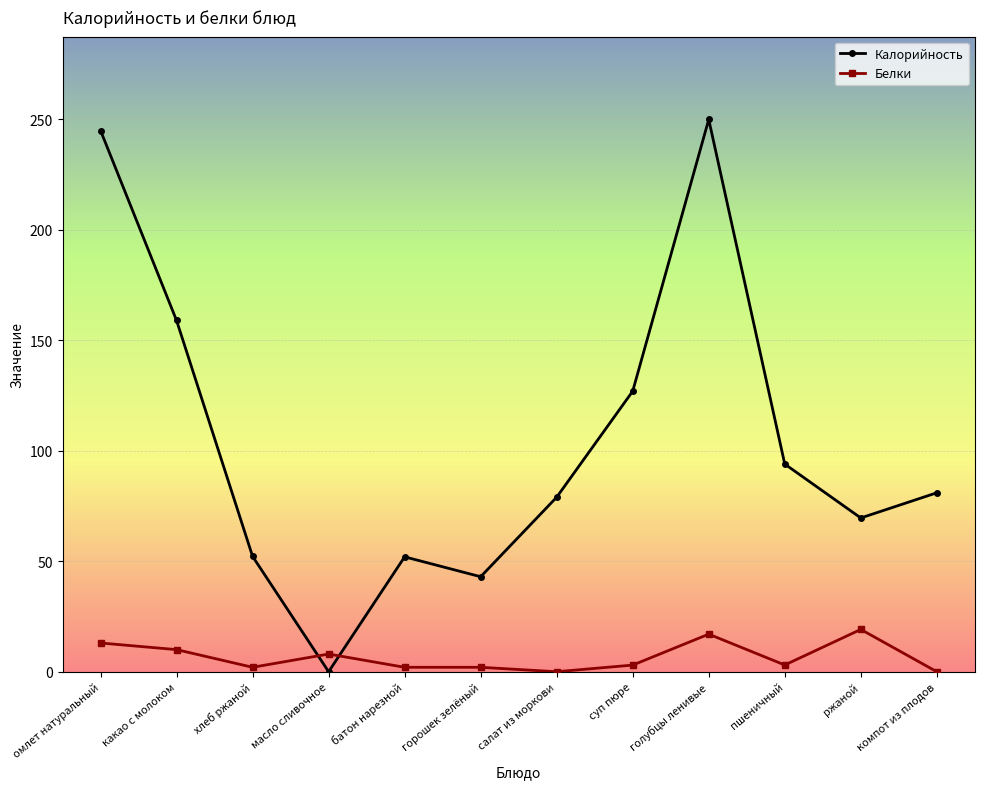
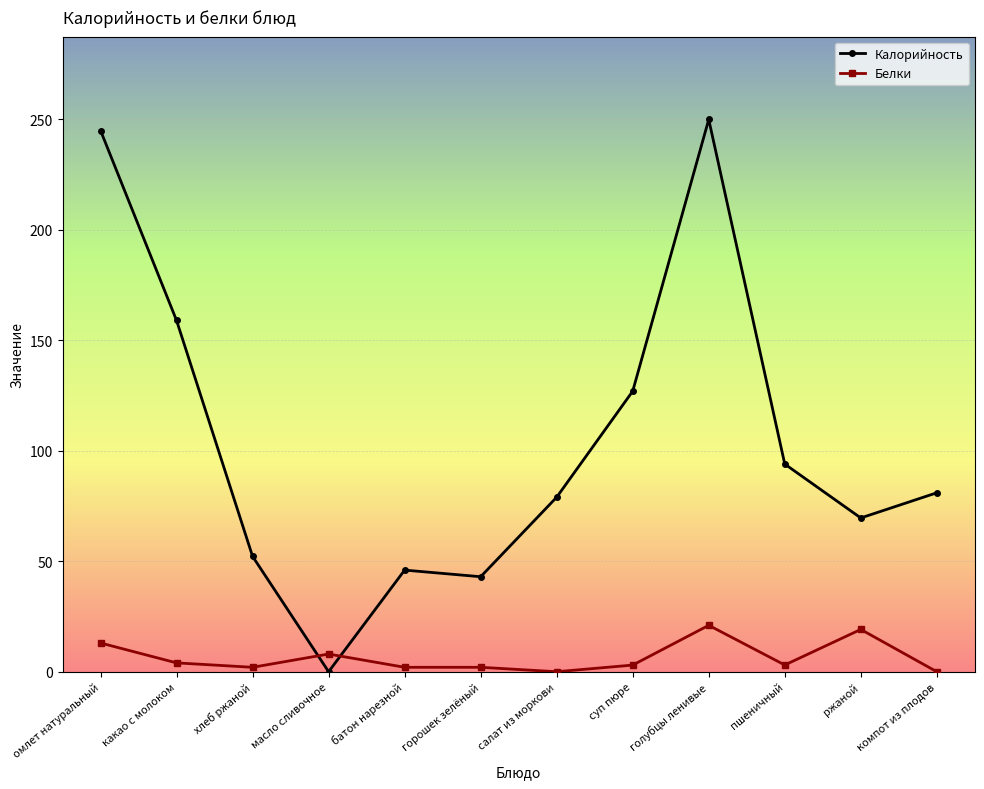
  {
    "Калорийность": {
      "омлет натуральный": 245,
      "какао с молоком": 159,
      "хлеб ржаной": 52,
      "масло сливочное": 0,
-     "батон нарезной": 52,
+     "батон нарезной": 46,
      "горошек зелёный": 43,
      "салат из моркови": 79,
      "суп пюре": 127,
      "голубцы ленивые": 250,
      "пшеничный": 94,
      "ржаной": 70,
      "компот из плодов": 81
    },
    "Белки": {
      "омлет натуральный": 13,
-     "какао с молоком": 10,
+     "какао с молоком": 4,
      "хлеб ржаной": 2,
      "масло сливочное": 8,
      "батон нарезной": 2,
      "горошек зелёный": 2,
      "салат из моркови": 0,
      "суп пюре": 3,
-     "голубцы ленивые": 17,
+     "голубцы ленивые": 21,
      "пшеничный": 3,
      "ржаной": 19,
      "компот из плодов": 0
    }
  }
